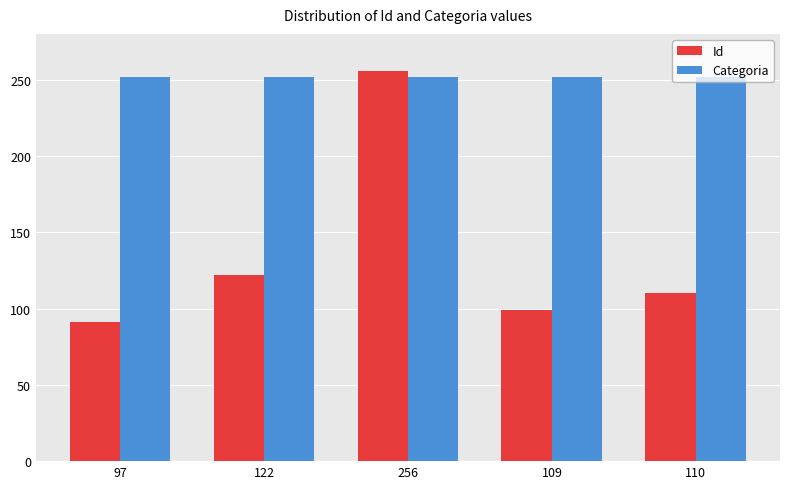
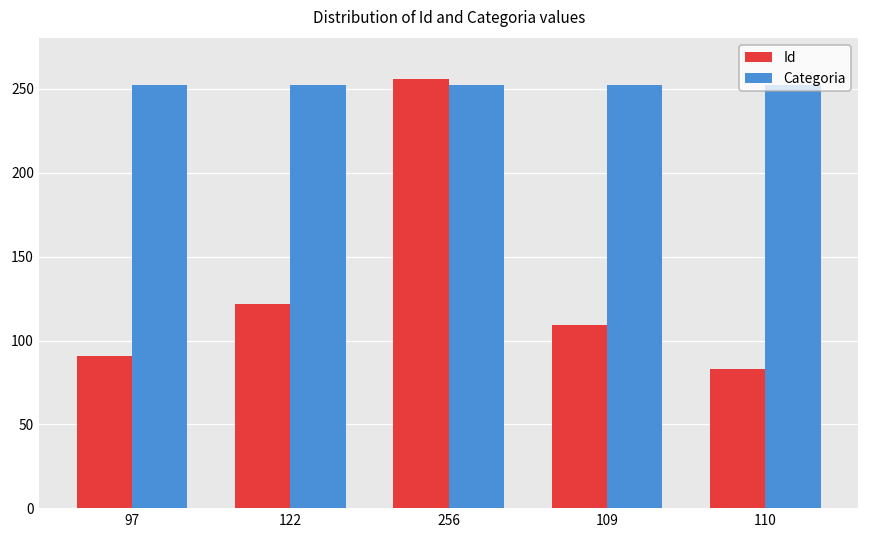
  {
    "Id": {
      "97": 91,
      "122": 122,
      "256": 256,
-     "109": 99,
-     "110": 110
+     "109": 109,
+     "110": 83
    },
    "Categoria": {
      "97": 252,
      "122": 252,
      "256": 252,
      "109": 252
    }
  }
